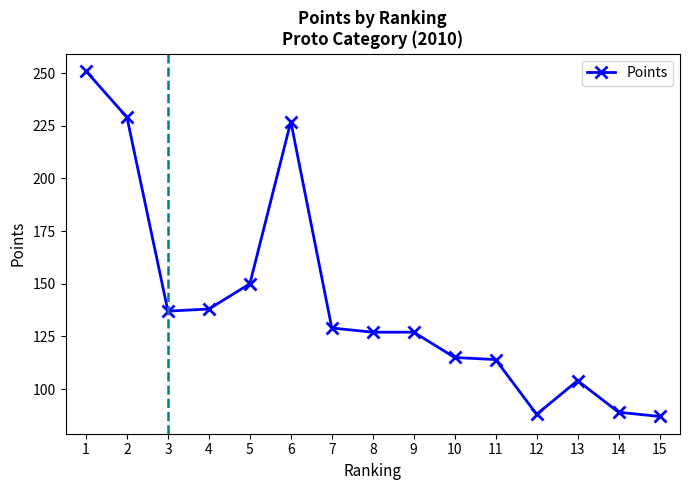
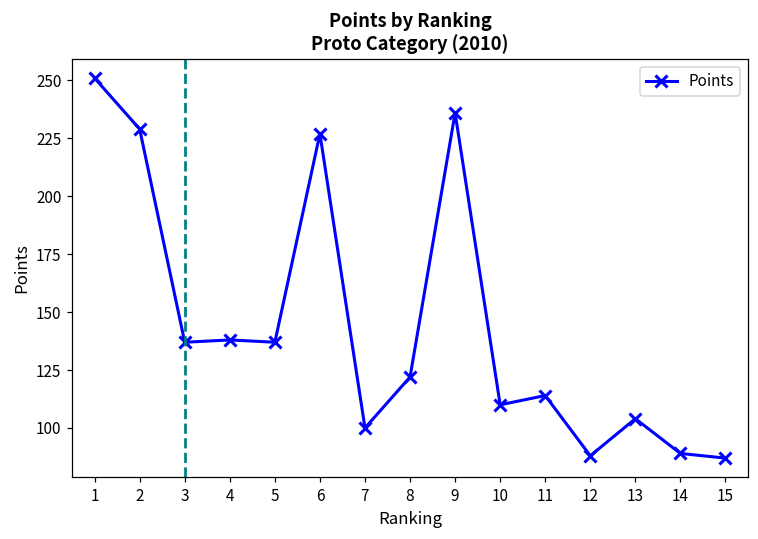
  {
    "1": 251,
    "2": 229,
    "3": 137,
    "4": 138,
-   "5": 150,
+   "5": 137,
    "6": 227,
-   "7": 129,
-   "8": 127,
-   "9": 127,
-   "10": 115,
+   "7": 100,
+   "8": 122,
+   "9": 236,
+   "10": 110,
    "11": 114,
    "12": 88,
    "13": 104,
    "14": 89,
    "15": 87
  }
